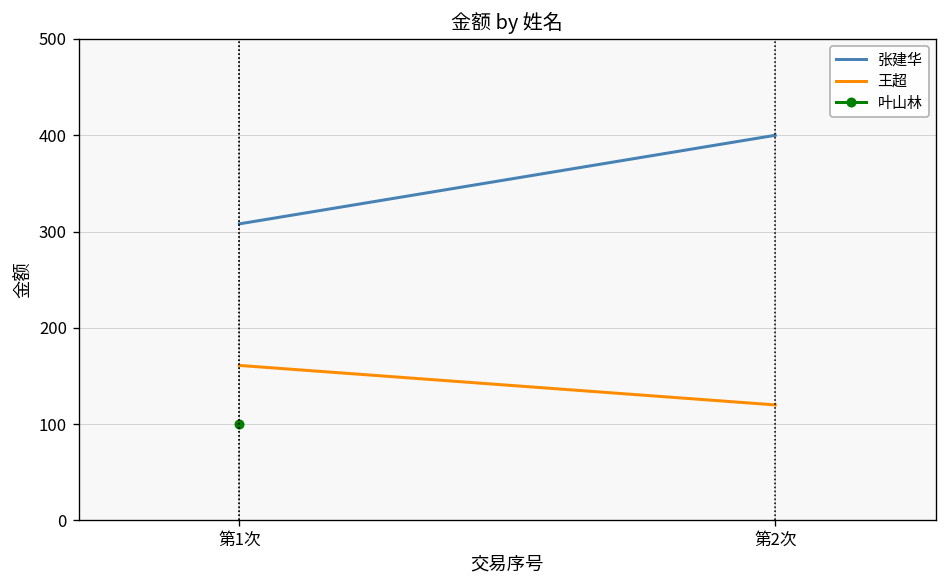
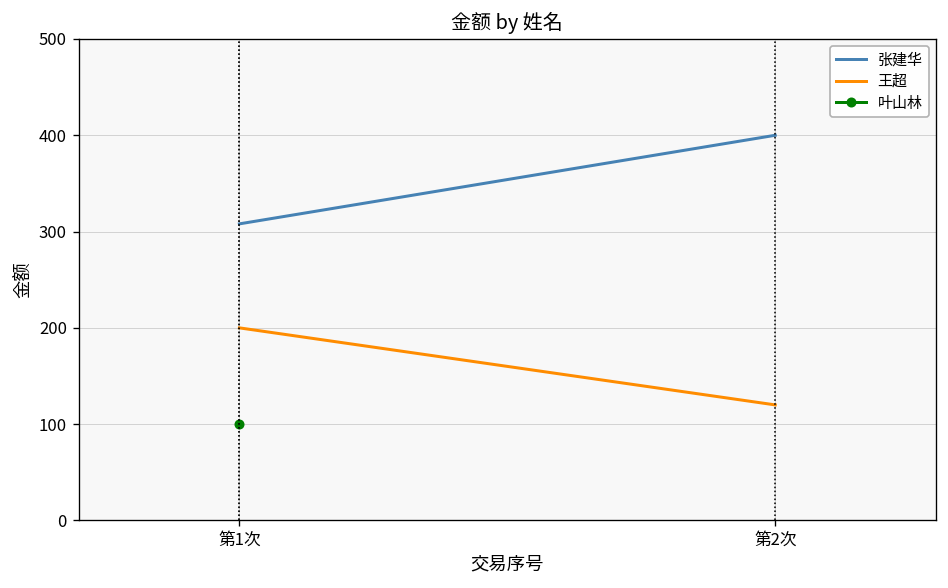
  {
    "张建华": {
      "第1次": 310,
      "第2次": 400
    },
    "王超": {
-     "第1次": 160,
+     "第1次": 200,
      "第2次": 120
    },
    "叶山林": {
      "第1次": 100
    }
  }
